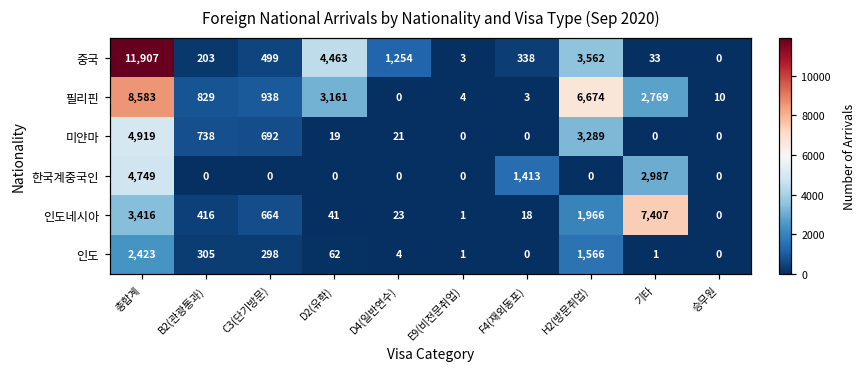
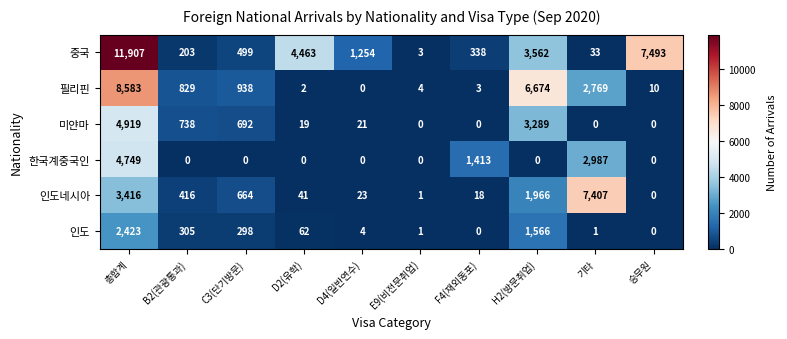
  {
    "중국": {
      "총합계": "11,907",
      "B2(관광통과)": "203",
      "C3(단기방문)": "499",
      "D2(유학)": "4,463",
      "D4(일반연수)": "1,254",
      "E9(비전문취업)": "3",
      "F4(재외동포)": "338",
      "H2(방문취업)": "3,562",
      "기타": "33",
-     "승무원": "0"
+     "승무원": "7,493"
    },
    "필리핀": {
      "총합계": "8,583",
      "B2(관광통과)": "829",
      "C3(단기방문)": "938",
-     "D2(유학)": "3,161",
+     "D2(유학)": "2",
      "D4(일반연수)": "0",
      "E9(비전문취업)": "4",
      "F4(재외동포)": "3",
      "H2(방문취업)": "6,674",
      "기타": "2,769",
      "승무원": "10"
    },
    "미얀마": {
      "총합계": "4,919",
      "B2(관광통과)": "738",
      "C3(단기방문)": "692",
      "D2(유학)": "19",
      "D4(일반연수)": "21",
      "E9(비전문취업)": "0",
      "F4(재외동포)": "0",
      "H2(방문취업)": "3,289",
      "기타": "0",
      "승무원": "0"
    },
    "한국계중국인": {
      "총합계": "4,749",
      "B2(관광통과)": "0",
      "C3(단기방문)": "0",
      "D2(유학)": "0",
      "D4(일반연수)": "0",
      "E9(비전문취업)": "0",
      "F4(재외동포)": "1,413",
      "H2(방문취업)": "0",
      "기타": "2,987",
      "승무원": "0"
    },
    "인도네시아": {
      "총합계": "3,416",
      "B2(관광통과)": "416",
      "C3(단기방문)": "664",
      "D2(유학)": "41",
      "D4(일반연수)": "23",
      "E9(비전문취업)": "1",
      "F4(재외동포)": "18",
      "H2(방문취업)": "1,966",
      "기타": "7,407",
      "승무원": "0"
    },
    "인도": {
      "총합계": "2,423",
      "B2(관광통과)": "305",
      "C3(단기방문)": "298",
      "D2(유학)": "62",
      "D4(일반연수)": "4",
      "E9(비전문취업)": "1",
      "F4(재외동포)": "0",
      "H2(방문취업)": "1,566",
      "기타": "1",
      "승무원": "0"
    }
  }
